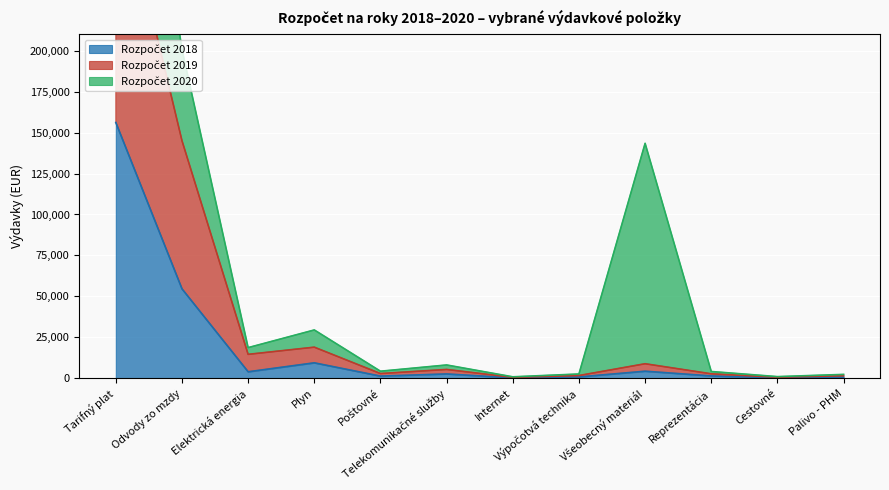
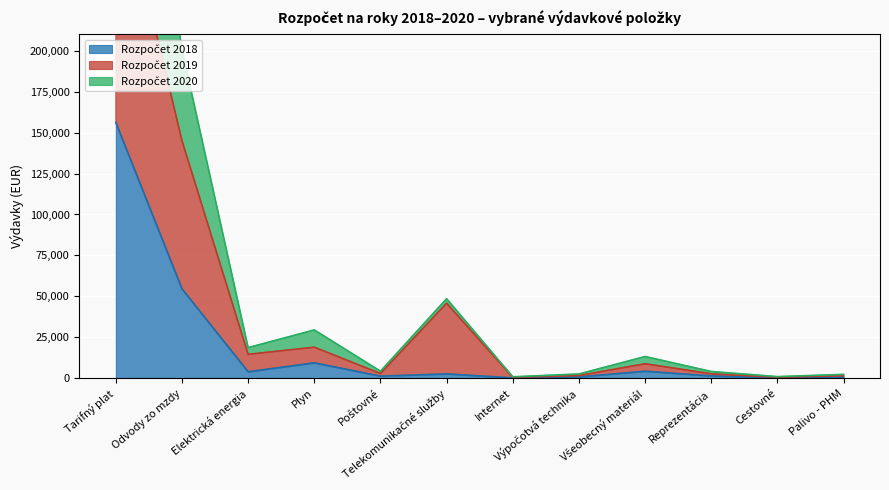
  {
    "Rozpočet 2018": {
      "Tarifný plat": "156,000",
      "Odvody zo mzdy": "55,000",
      "Elektrická energia": "4,000",
      "Plyn": "10,000",
      "Telekomunikačné služby": "3,000",
      "Všeobecný materiál": "4,000"
    },
    "Rozpočet 2019": {
      "Odvody zo mzdy": "90,000",
      "Elektrická energia": "11,000",
      "Plyn": "10,000",
-     "Telekomunikačné služby": "3,000",
+     "Telekomunikačné služby": "43,000",
      "Všeobecný materiál": "5,000"
    },
    "Rozpočet 2020": {
      "Elektrická energia": "4,000",
      "Plyn": "11,000",
      "Telekomunikačné služby": "3,000",
-     "Všeobecný materiál": "134,000"
+     "Všeobecný materiál": "4,000"
    }
  }
